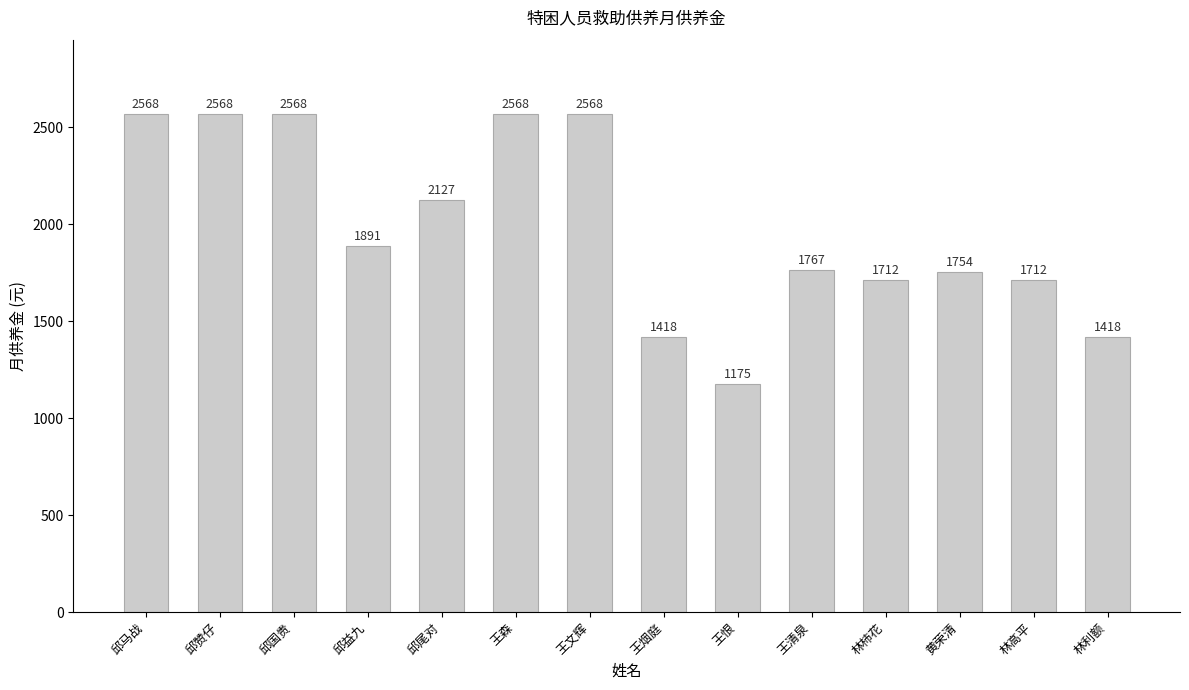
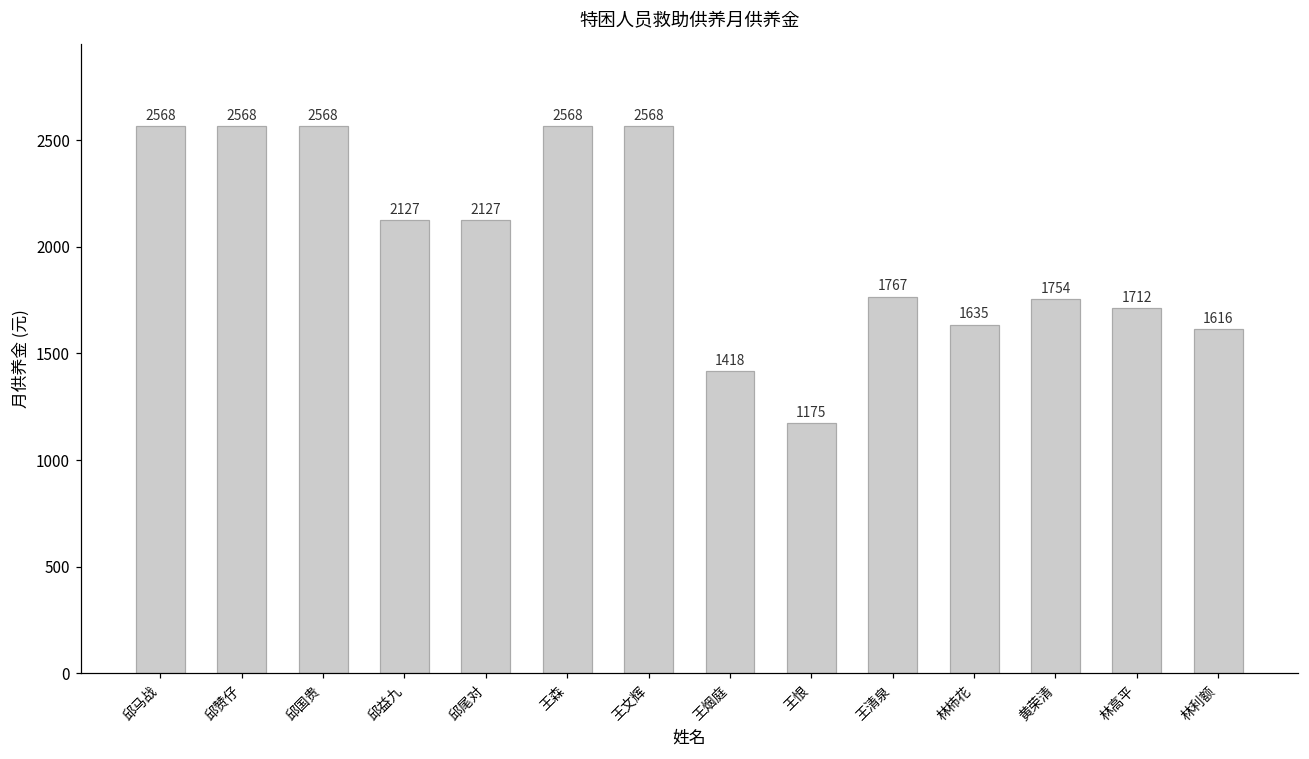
  {
    "邱马战": 2568,
    "邱赞仔": 2568,
    "邱国贵": 2568,
-   "邱益九": 1891,
+   "邱益九": 2127,
    "邱尾对": 2127,
    "王森": 2568,
    "王文辉": 2568,
    "王烟庭": 1418,
    "王恨": 1175,
    "王清泉": 1767,
-   "林杮花": 1712,
+   "林杮花": 1635,
    "黄荣清": 1754,
    "林高平": 1712,
-   "林利额": 1418
+   "林利额": 1616
  }
